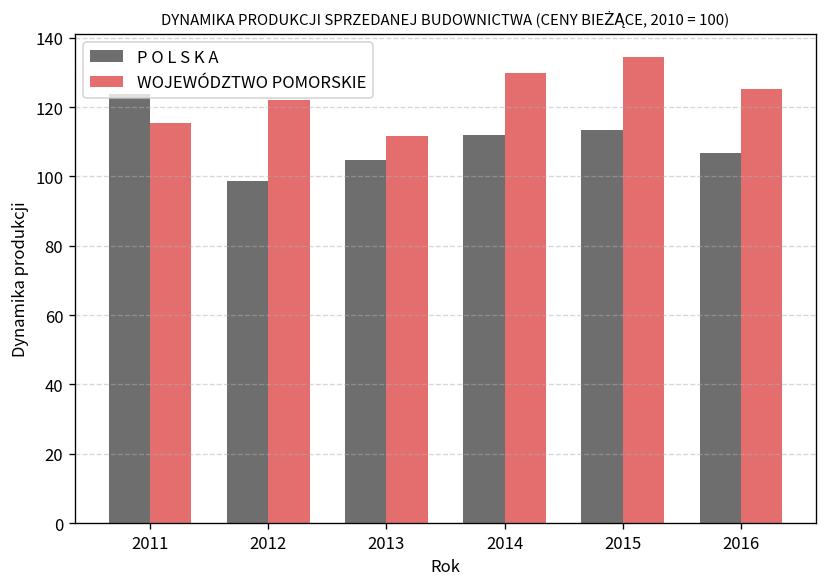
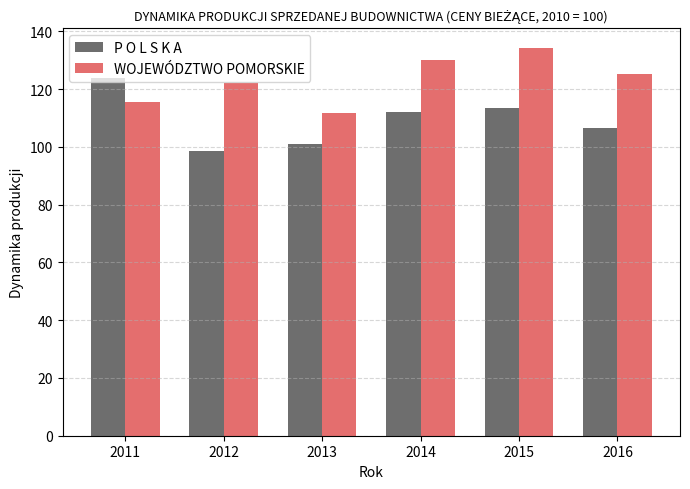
  {
    "P O L S K A": {
      "2012": 99,
-     "2013": 105,
+     "2013": 101,
      "2014": 112,
      "2015": 114,
      "2016": 107
    },
    "WOJEWÓDZTWO POMORSKIE": {
      "2011": 115,
      "2012": 122,
      "2013": 112,
      "2014": 130,
      "2015": 134,
      "2016": 125
    }
  }
